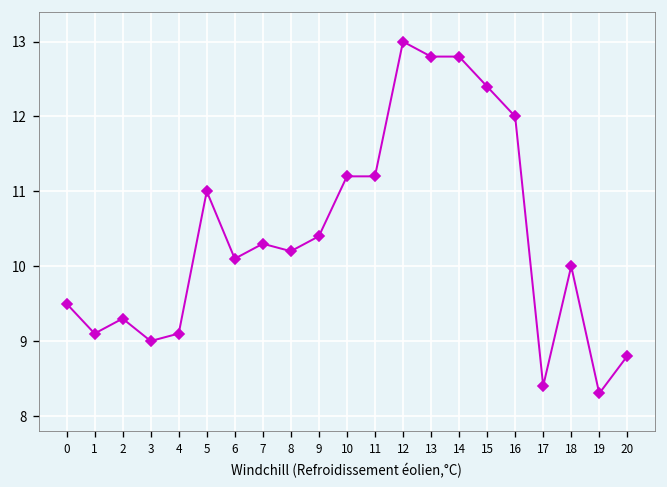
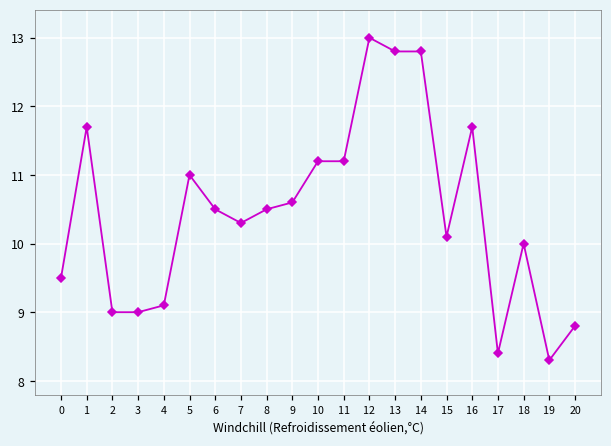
  {
    "0": 9.5,
-   "1": 9.1,
-   "2": 9.3,
+   "1": 11.7,
+   "2": 9.0,
    "3": 9.0,
    "4": 9.1,
    "5": 11.0,
-   "6": 10.1,
+   "6": 10.5,
    "7": 10.3,
-   "8": 10.2,
-   "9": 10.4,
+   "8": 10.5,
+   "9": 10.6,
    "10": 11.2,
    "11": 11.2,
    "12": 13.0,
    "13": 12.8,
    "14": 12.8,
-   "15": 12.4,
-   "16": 12.0,
+   "15": 10.1,
+   "16": 11.7,
    "17": 8.4,
    "18": 10.0,
    "19": 8.3,
    "20": 8.8
  }
